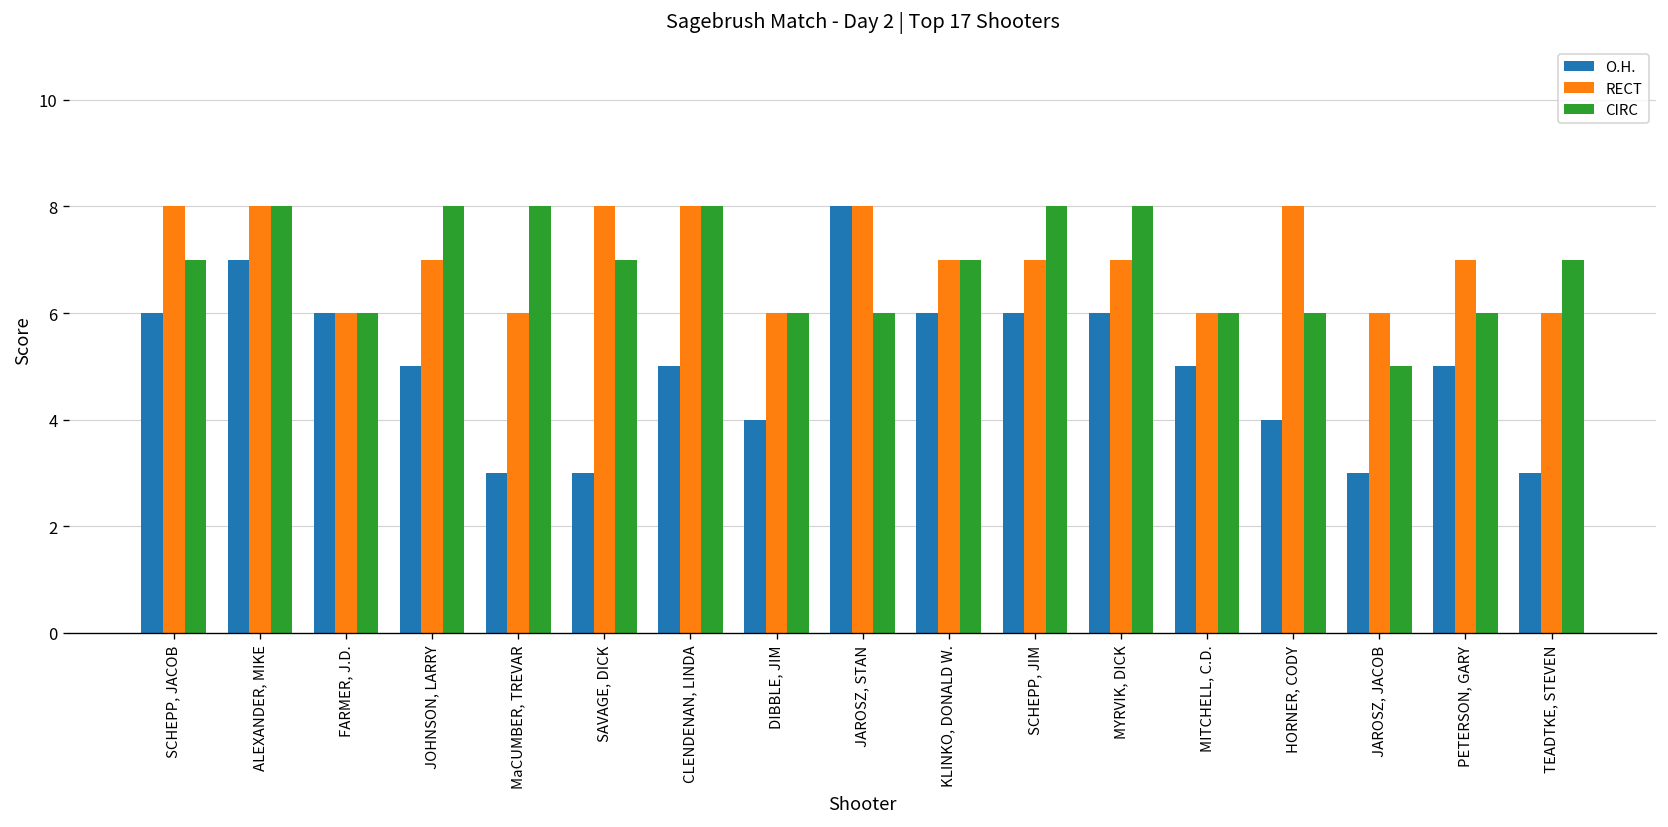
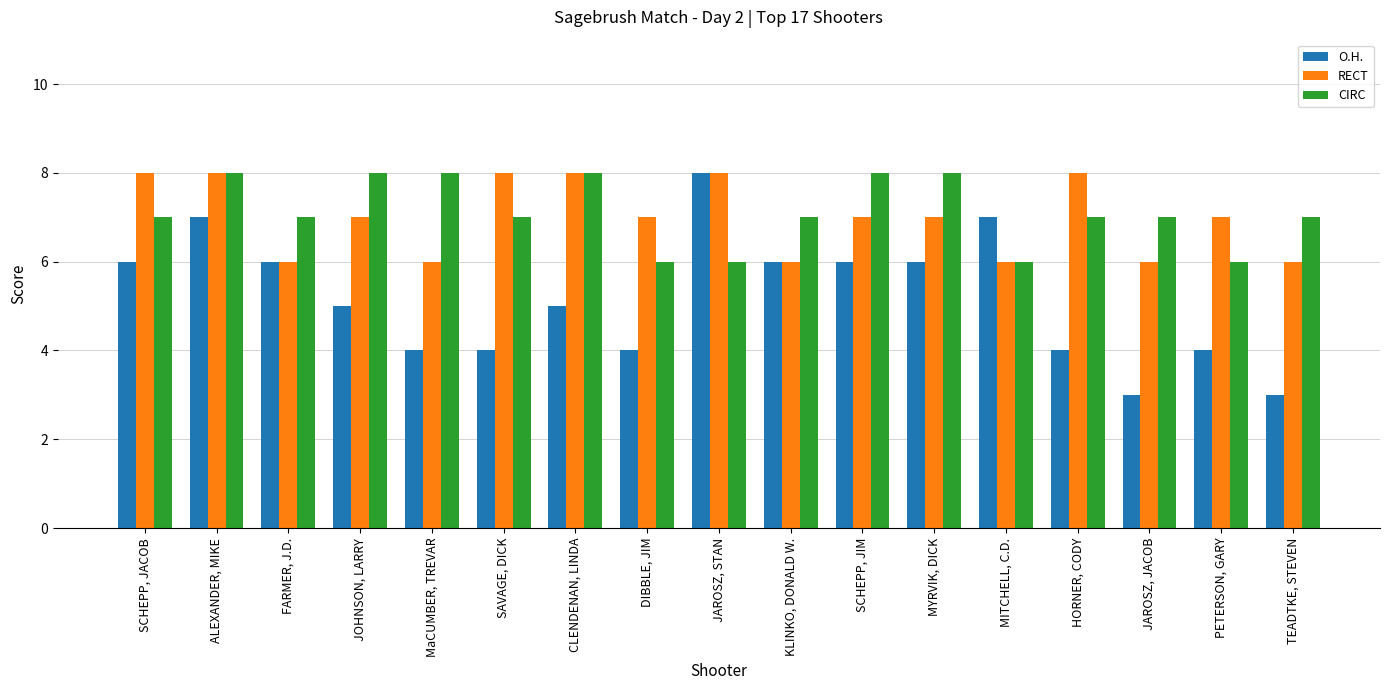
  {
    "O.H.": {
      "SCHEPP, JACOB": 6,
      "ALEXANDER, MIKE": 7,
      "FARMER, J.D.": 6,
      "JOHNSON, LARRY": 5,
-     "MaCUMBER, TREVAR": 3,
-     "SAVAGE, DICK": 3,
+     "MaCUMBER, TREVAR": 4,
+     "SAVAGE, DICK": 4,
      "CLENDENAN, LINDA": 5,
      "DIBBLE, JIM": 4,
      "JAROSZ, STAN": 8,
      "KLINKO, DONALD W.": 6,
      "SCHEPP, JIM": 6,
      "MYRVIK, DICK": 6,
-     "MITCHELL, C.D.": 5,
+     "MITCHELL, C.D.": 7,
      "HORNER, CODY": 4,
      "JAROSZ, JACOB": 3,
-     "PETERSON, GARY": 5,
+     "PETERSON, GARY": 4,
      "TEADTKE, STEVEN": 3
    },
    "RECT": {
      "SCHEPP, JACOB": 8,
      "ALEXANDER, MIKE": 8,
      "FARMER, J.D.": 6,
      "JOHNSON, LARRY": 7,
      "MaCUMBER, TREVAR": 6,
      "SAVAGE, DICK": 8,
      "CLENDENAN, LINDA": 8,
-     "DIBBLE, JIM": 6,
+     "DIBBLE, JIM": 7,
      "JAROSZ, STAN": 8,
-     "KLINKO, DONALD W.": 7,
+     "KLINKO, DONALD W.": 6,
      "SCHEPP, JIM": 7,
      "MYRVIK, DICK": 7,
      "MITCHELL, C.D.": 6,
      "HORNER, CODY": 8,
      "JAROSZ, JACOB": 6,
      "PETERSON, GARY": 7,
      "TEADTKE, STEVEN": 6
    },
    "CIRC": {
      "SCHEPP, JACOB": 7,
      "ALEXANDER, MIKE": 8,
-     "FARMER, J.D.": 6,
+     "FARMER, J.D.": 7,
      "JOHNSON, LARRY": 8,
      "MaCUMBER, TREVAR": 8,
      "SAVAGE, DICK": 7,
      "CLENDENAN, LINDA": 8,
      "DIBBLE, JIM": 6,
      "JAROSZ, STAN": 6,
      "KLINKO, DONALD W.": 7,
      "SCHEPP, JIM": 8,
      "MYRVIK, DICK": 8,
      "MITCHELL, C.D.": 6,
-     "HORNER, CODY": 6,
-     "JAROSZ, JACOB": 5,
+     "HORNER, CODY": 7,
+     "JAROSZ, JACOB": 7,
      "PETERSON, GARY": 6,
      "TEADTKE, STEVEN": 7
    }
  }
